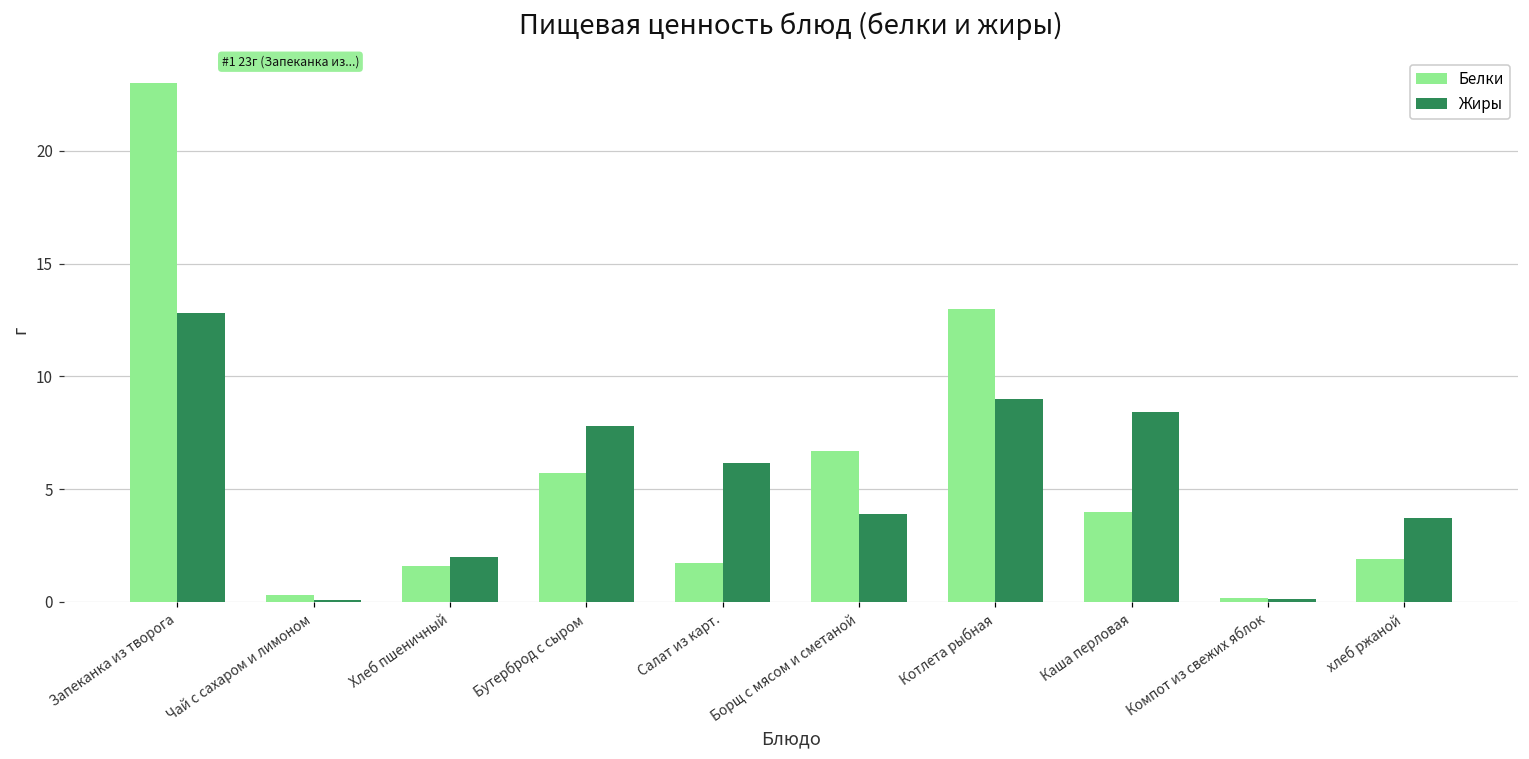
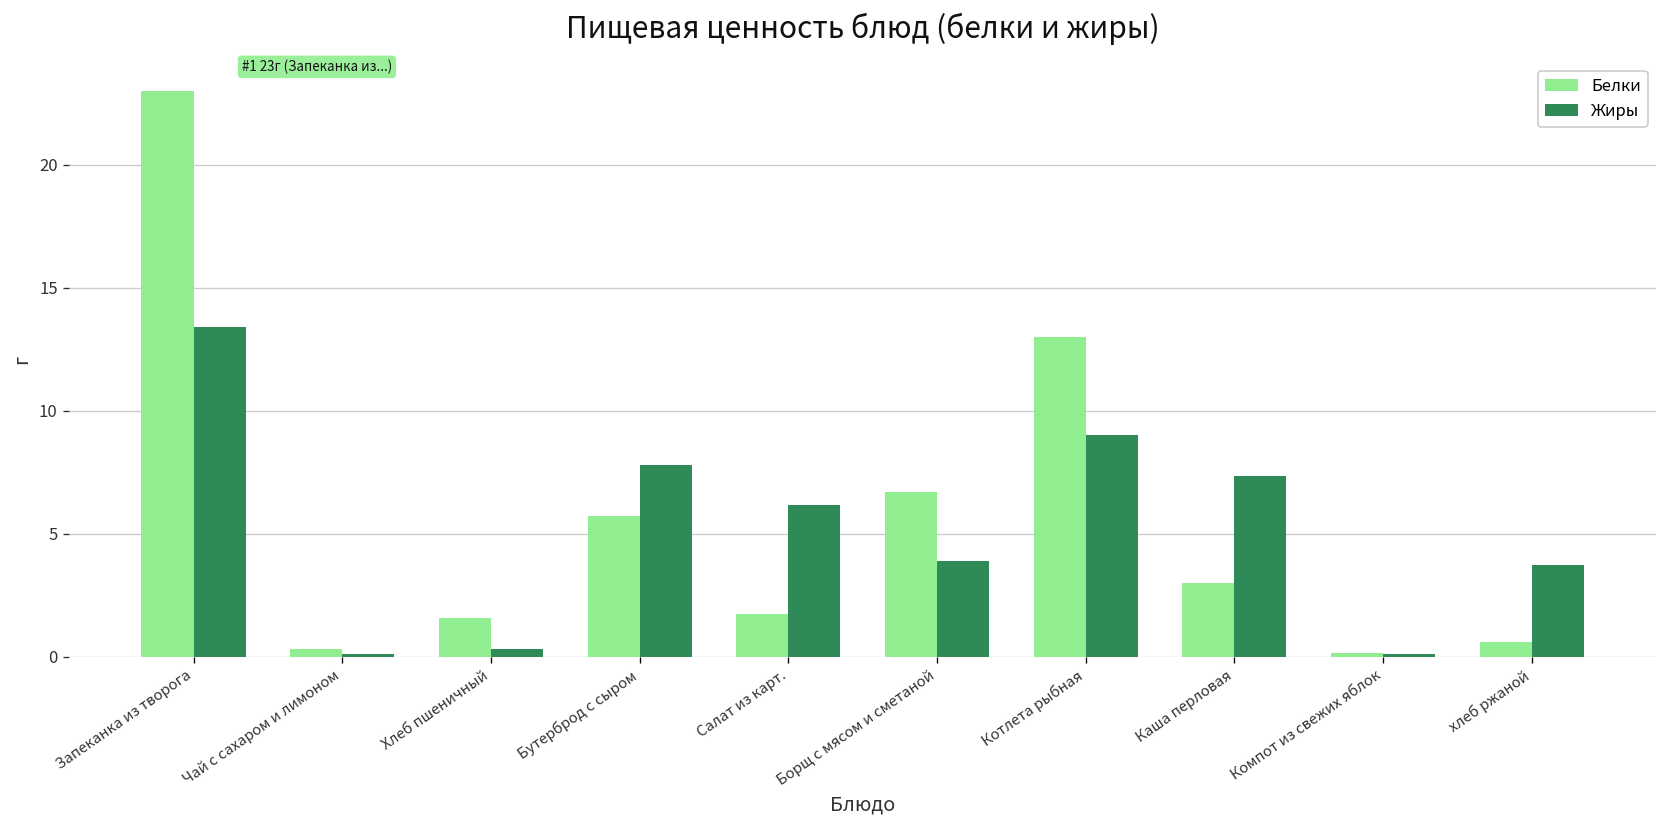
  {
    "Белки": {
      "Запеканка из творога": 23.0,
      "Чай с сахаром и лимоном": 0.3,
      "Хлеб пшеничный": 1.6,
      "Бутерброд с сыром": 5.7,
      "Салат из карт.": 1.7,
      "Борщ с мясом и сметаной": 6.7,
      "Котлета рыбная": 13.0,
-     "Каша перловая": 4,
+     "Каша перловая": 3,
      "Компот из свежих яблок": 0.2,
-     "хлеб ржаной": 1.9
+     "хлеб ржаной": 0.6
    },
    "Жиры": {
-     "Запеканка из творога": 12.8,
-     "Хлеб пшеничный": 2.0,
+     "Запеканка из творога": 13.4,
+     "Хлеб пшеничный": 0.3,
      "Бутерброд с сыром": 7.8,
      "Салат из карт.": 6.2,
      "Борщ с мясом и сметаной": 3.9,
      "Котлета рыбная": 9.0,
-     "Каша перловая": 8.4,
+     "Каша перловая": 7.3,
      "хлеб ржаной": 3.7
    }
  }
